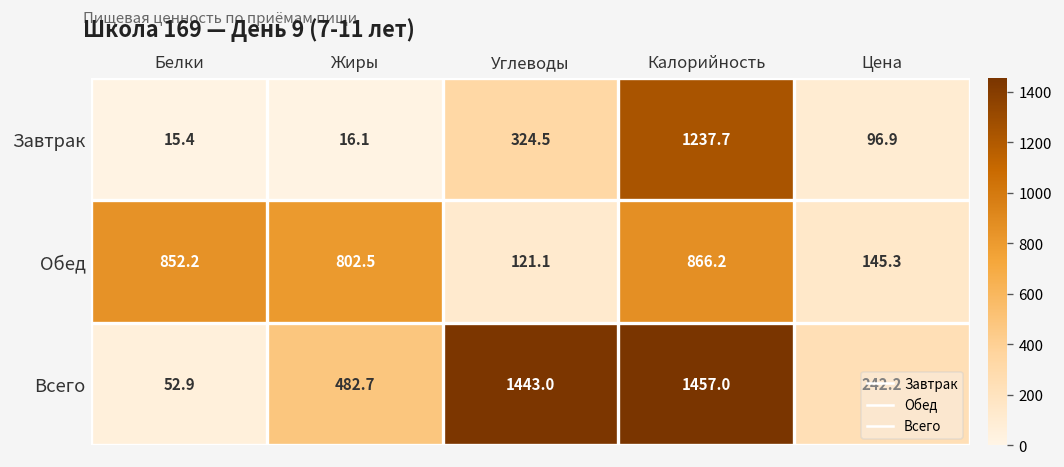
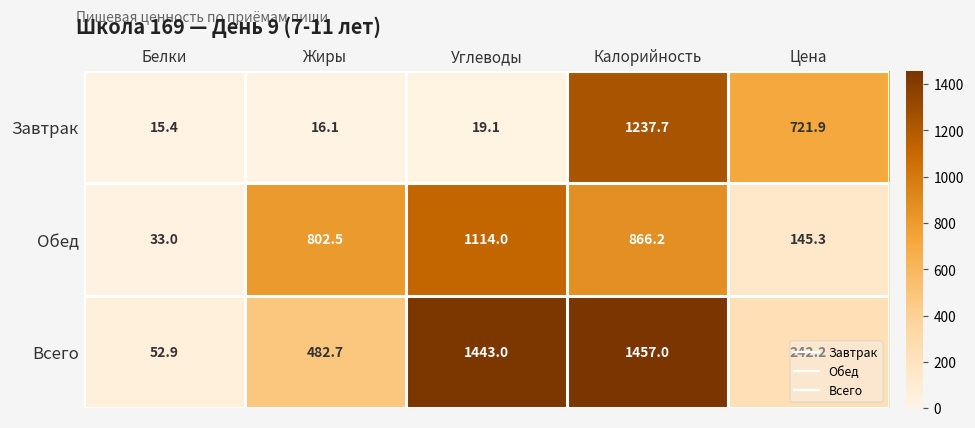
  {
    "Завтрак": {
      "Белки": 15.4,
      "Жиры": 16.1,
-     "Углеводы": 324.5,
+     "Углеводы": 19.1,
      "Калорийность": 1237.7,
-     "Цена": 96.9
+     "Цена": 721.9
    },
    "Обед": {
-     "Белки": 852.2,
+     "Белки": 33.0,
      "Жиры": 802.5,
-     "Углеводы": 121.1,
+     "Углеводы": 1114.0,
      "Калорийность": 866.2,
      "Цена": 145.3
    },
    "Всего": {
      "Белки": 52.9,
      "Жиры": 482.7,
      "Углеводы": 1443.0,
      "Калорийность": 1457.0
    }
  }
